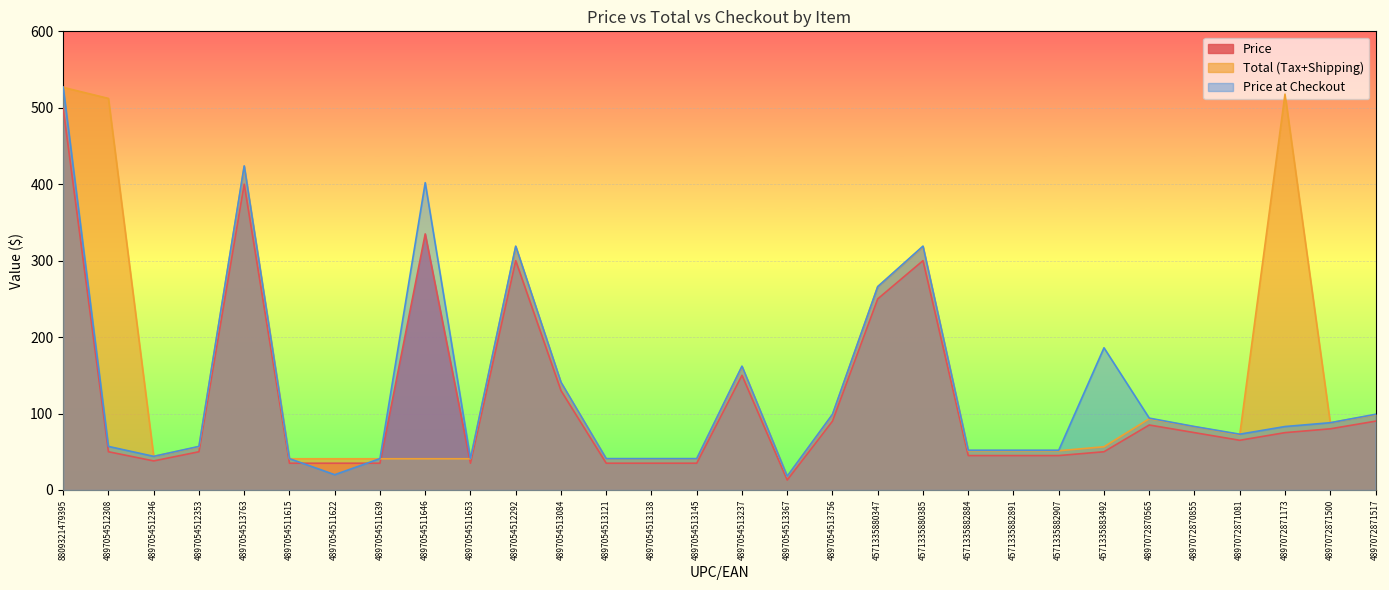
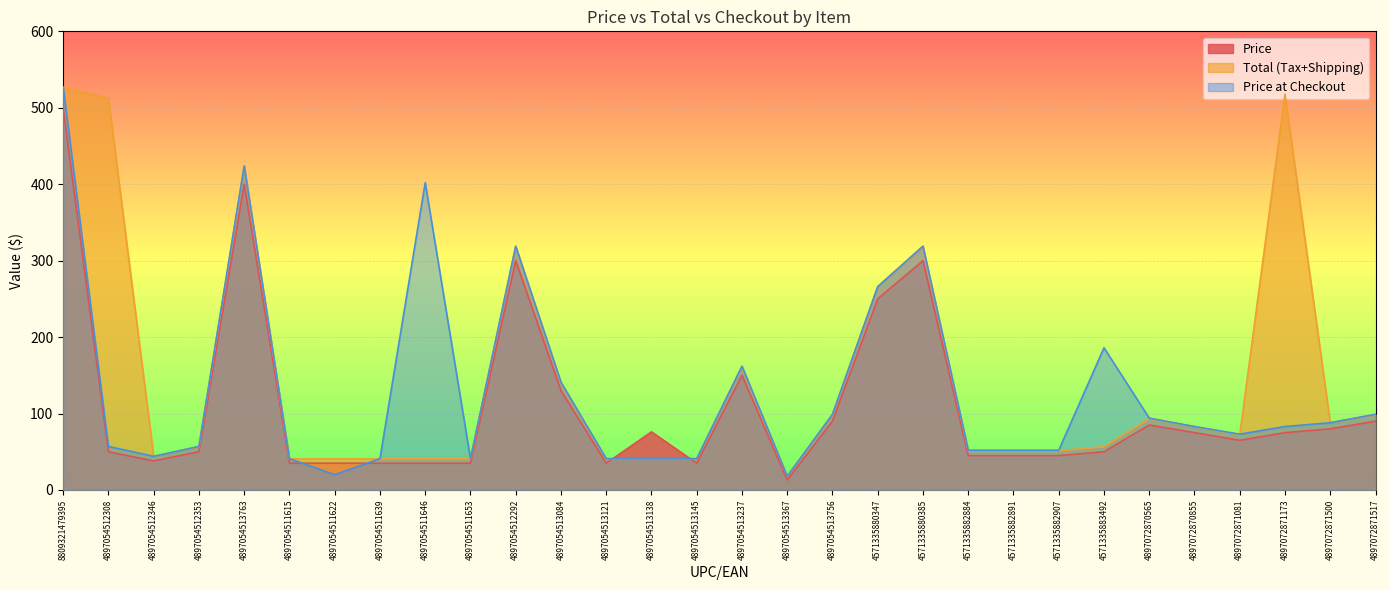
  {
    "Price": {
      "8809321479395": 500,
      "4897054512308": 50,
      "4897054512346": 40,
      "4897054512353": 50,
      "4897054513763": 400,
      "4897054511615": 40,
      "4897054511622": 40,
      "4897054511639": 40,
-     "4897054511646": 340,
+     "4897054511646": 40,
      "4897054511653": 40,
      "4897054512292": 300,
      "4897054513084": 130,
      "4897054513121": 40,
-     "4897054513138": 40,
+     "4897054513138": 80,
      "4897054513145": 40,
      "4897054513237": 150,
      "4897054513367": 10,
      "4897054513756": 90,
      "4571335880347": 250,
      "4571335880385": 300,
      "4571335882884": 50,
      "4571335882891": 50,
      "4571335882907": 50,
      "4571335883492": 50,
      "4897072870565": 90,
      "4897072870855": 80,
      "4897072871081": 70,
      "4897072871173": 80,
      "4897072871500": 80,
      "4897072871517": 90
    },
    "Total (Tax+Shipping)": {
      "4897054512308": 510,
      "4897054511622": 40,
      "4897054511646": 40,
      "4571335883492": 60
    },
    "Price at Checkout": {
      "4897054512308": 60,
      "4897054511622": 20,
      "4897054511646": 400,
      "4571335883492": 190,
      "4897072871173": 80
    }
  }
